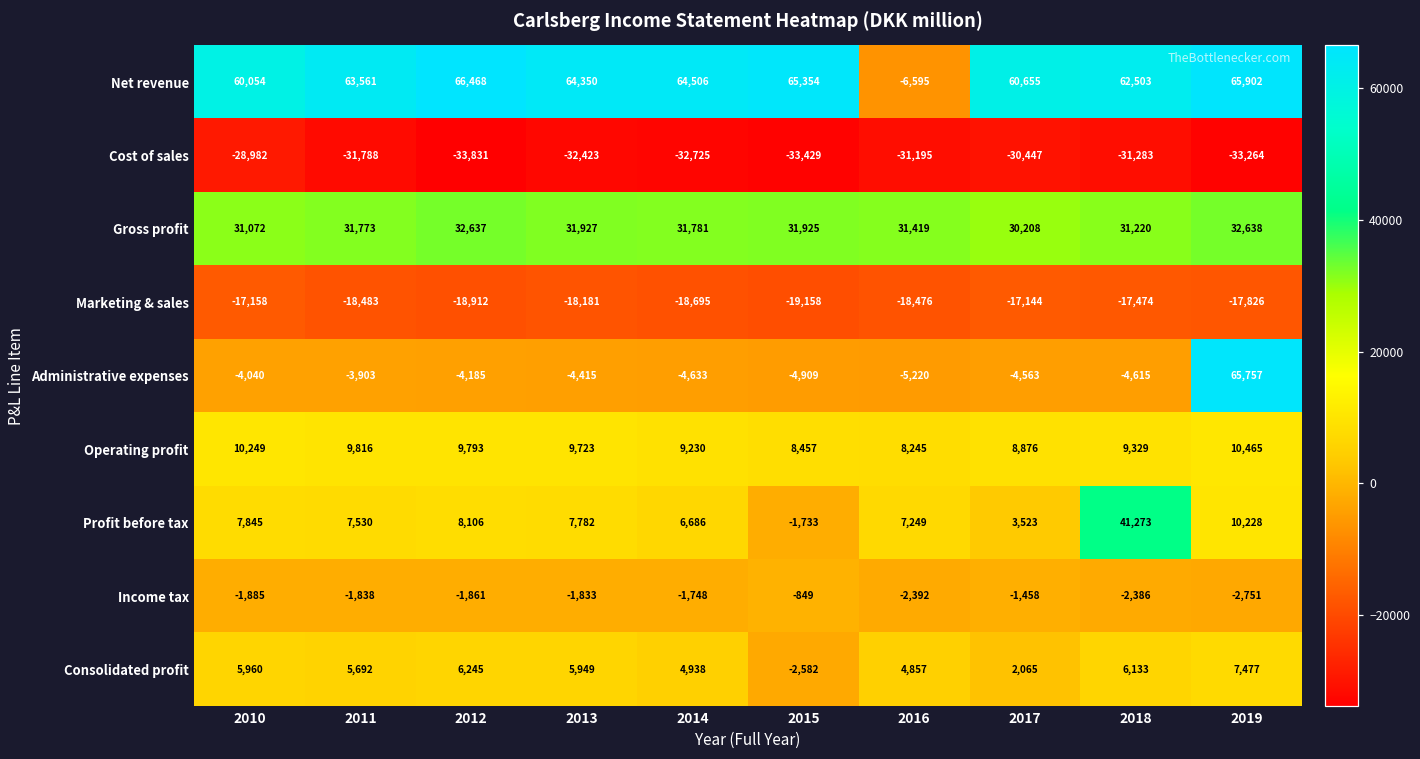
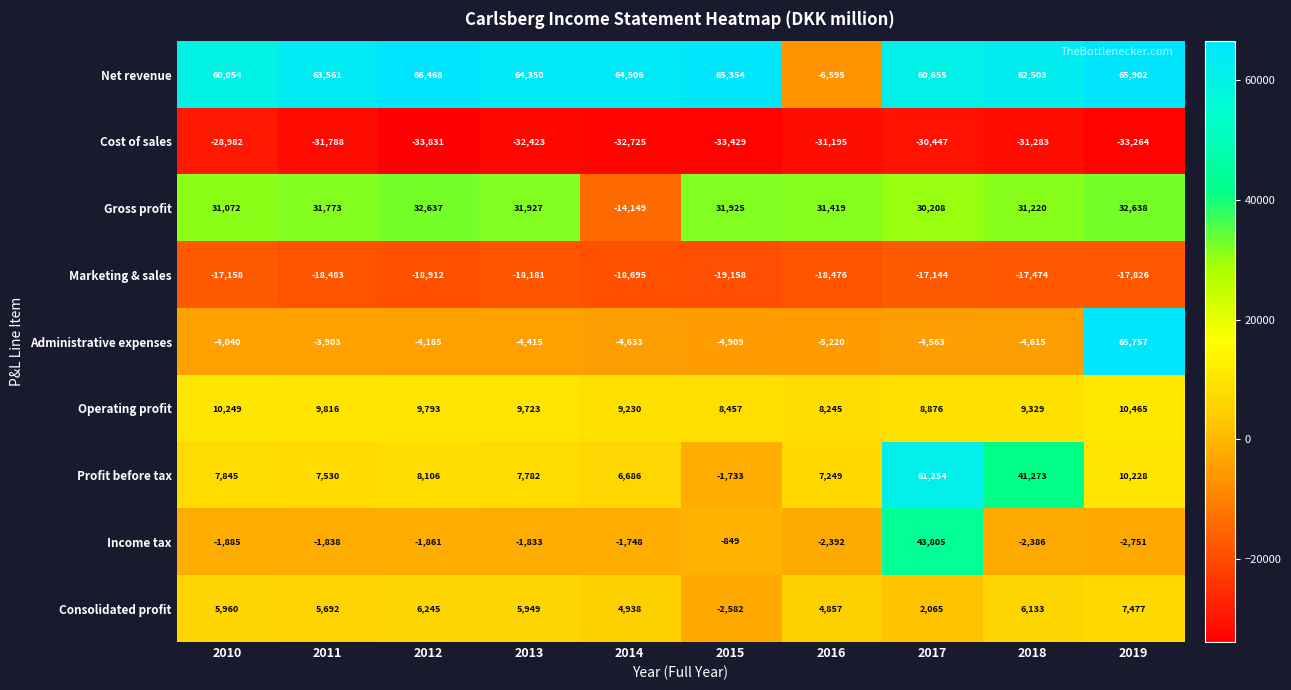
  {
    "Net revenue": {
      "2010": "60,054",
      "2011": "63,561",
      "2012": "66,468",
      "2013": "64,350",
      "2014": "64,506",
      "2015": "65,354",
      "2016": "-6,595",
      "2017": "60,655",
      "2018": "62,503"
    },
    "Cost of sales": {
      "2010": "-28,982",
      "2011": "-31,788",
      "2012": "-33,831",
      "2013": "-32,423",
      "2014": "-32,725",
      "2015": "-33,429",
      "2016": "-31,195",
      "2017": "-30,447",
      "2018": "-31,283",
      "2019": "-33,264"
    },
    "Gross profit": {
      "2010": "31,072",
      "2011": "31,773",
      "2012": "32,637",
      "2013": "31,927",
-     "2014": "31,781",
+     "2014": "-14,149",
      "2015": "31,925",
      "2016": "31,419",
      "2017": "30,208",
      "2018": "31,220",
      "2019": "32,638"
    },
    "Marketing & sales": {
      "2010": "-17,158",
      "2011": "-18,483",
      "2012": "-18,912",
      "2013": "-18,181",
      "2014": "-18,695",
      "2015": "-19,158",
      "2016": "-18,476",
      "2017": "-17,144",
      "2018": "-17,474",
      "2019": "-17,826"
    },
    "Administrative expenses": {
      "2010": "-4,040",
      "2011": "-3,903",
      "2012": "-4,185",
      "2013": "-4,415",
      "2014": "-4,633",
      "2015": "-4,909",
      "2016": "-5,220",
      "2017": "-4,563",
      "2018": "-4,615",
      "2019": "65,757"
    },
    "Operating profit": {
      "2010": "10,249",
      "2011": "9,816",
      "2012": "9,793",
      "2013": "9,723",
      "2014": "9,230",
      "2015": "8,457",
      "2016": "8,245",
      "2017": "8,876",
      "2018": "9,329",
      "2019": "10,465"
    },
    "Profit before tax": {
      "2010": "7,845",
      "2011": "7,530",
      "2012": "8,106",
      "2013": "7,782",
      "2014": "6,686",
      "2015": "-1,733",
      "2016": "7,249",
-     "2017": "3,523",
+     "2017": "61,254",
      "2018": "41,273",
      "2019": "10,228"
    },
    "Income tax": {
      "2010": "-1,885",
      "2011": "-1,838",
      "2012": "-1,861",
      "2013": "-1,833",
      "2014": "-1,748",
      "2015": "-849",
      "2016": "-2,392",
-     "2017": "-1,458",
+     "2017": "43,805",
      "2018": "-2,386",
      "2019": "-2,751"
    },
    "Consolidated profit": {
      "2010": "5,960",
      "2011": "5,692",
      "2012": "6,245",
      "2013": "5,949",
      "2014": "4,938",
      "2015": "-2,582",
      "2016": "4,857",
      "2017": "2,065",
      "2018": "6,133",
      "2019": "7,477"
    }
  }
